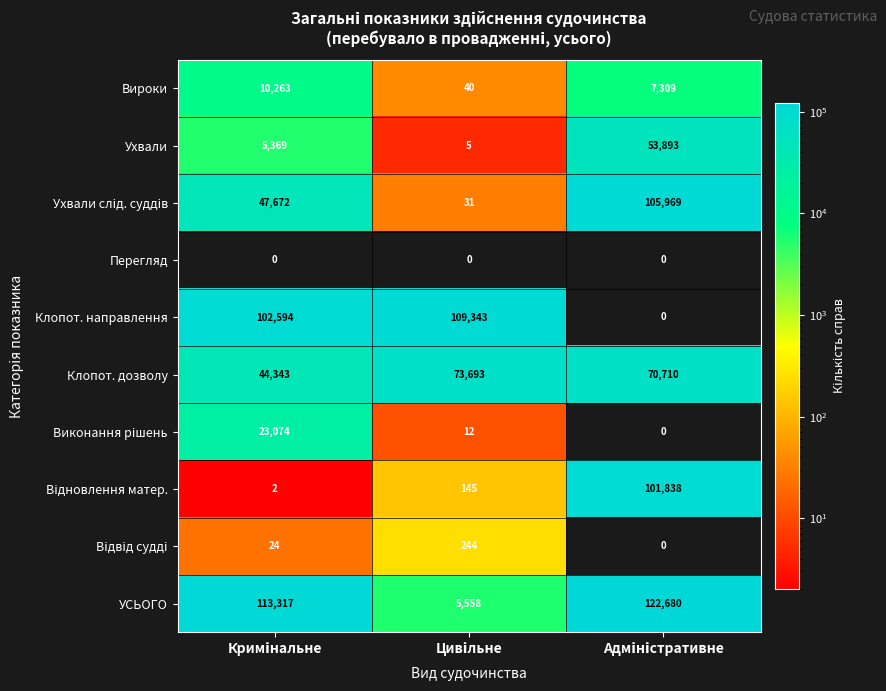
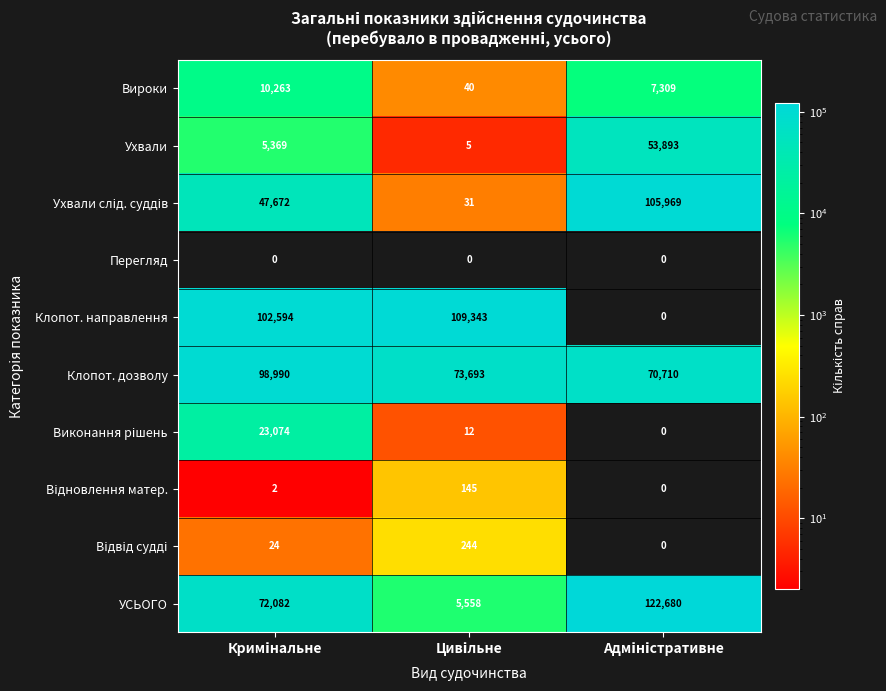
  {
    "Вироки": {
      "Кримінальне": "10,263",
      "Цивільне": "40",
      "Адміністративне": "7,309"
    },
    "Ухвали": {
      "Кримінальне": "5,369",
      "Цивільне": "5",
      "Адміністративне": "53,893"
    },
    "Ухвали слід. суддів": {
      "Кримінальне": "47,672",
      "Цивільне": "31",
      "Адміністративне": "105,969"
    },
    "Перегляд": {
      "Кримінальне": "0",
      "Цивільне": "0",
      "Адміністративне": "0"
    },
    "Клопот. направлення": {
      "Кримінальне": "102,594",
      "Цивільне": "109,343",
      "Адміністративне": "0"
    },
    "Клопот. дозволу": {
-     "Кримінальне": "44,343",
+     "Кримінальне": "98,990",
      "Цивільне": "73,693",
      "Адміністративне": "70,710"
    },
    "Виконання рішень": {
      "Кримінальне": "23,074",
      "Цивільне": "12",
      "Адміністративне": "0"
    },
    "Відновлення матер.": {
      "Кримінальне": "2",
      "Цивільне": "145",
-     "Адміністративне": "101,838"
+     "Адміністративне": "0"
    },
    "Відвід судді": {
      "Кримінальне": "24",
      "Цивільне": "244",
      "Адміністративне": "0"
    },
    "УСЬОГО": {
-     "Кримінальне": "113,317",
+     "Кримінальне": "72,082",
      "Цивільне": "5,558",
      "Адміністративне": "122,680"
    }
  }
